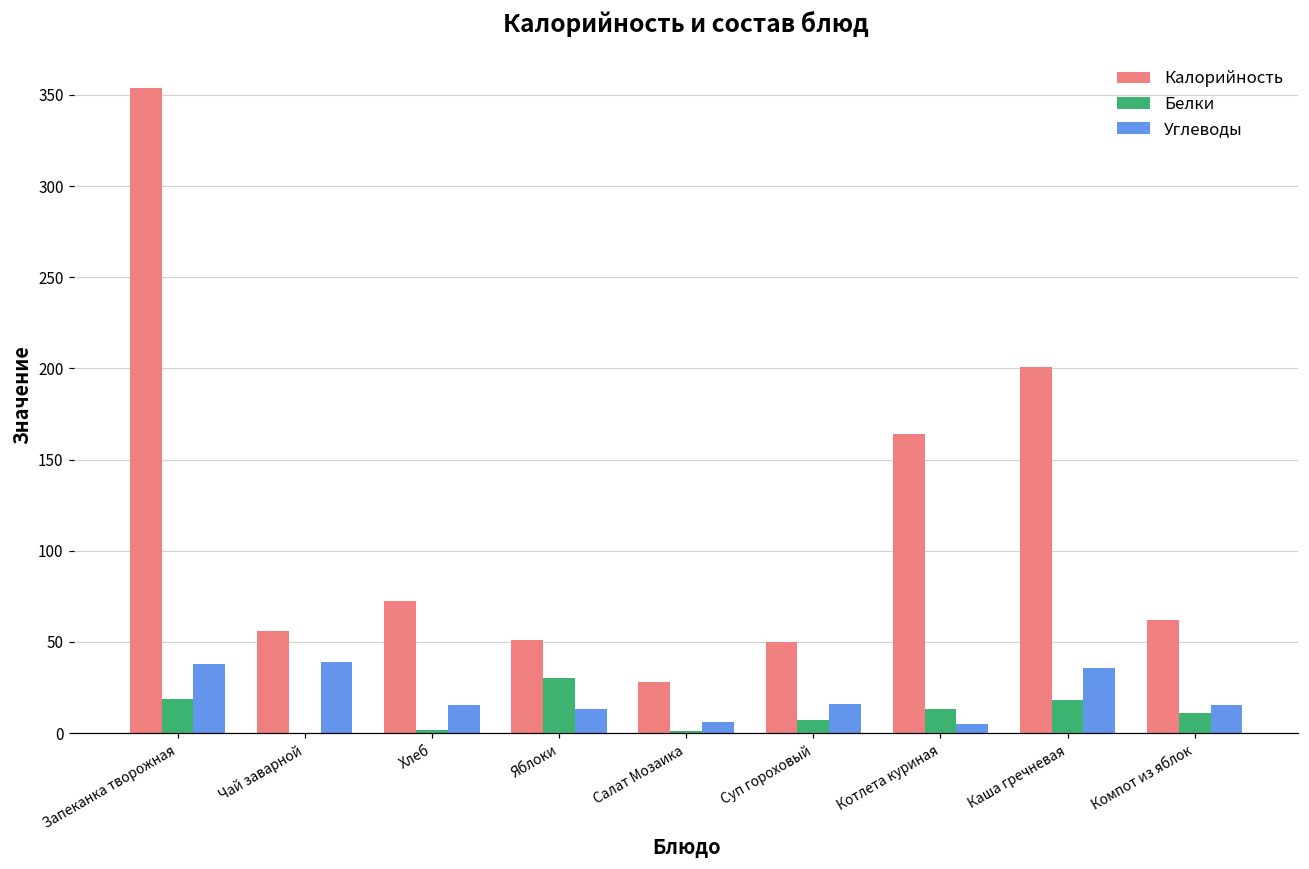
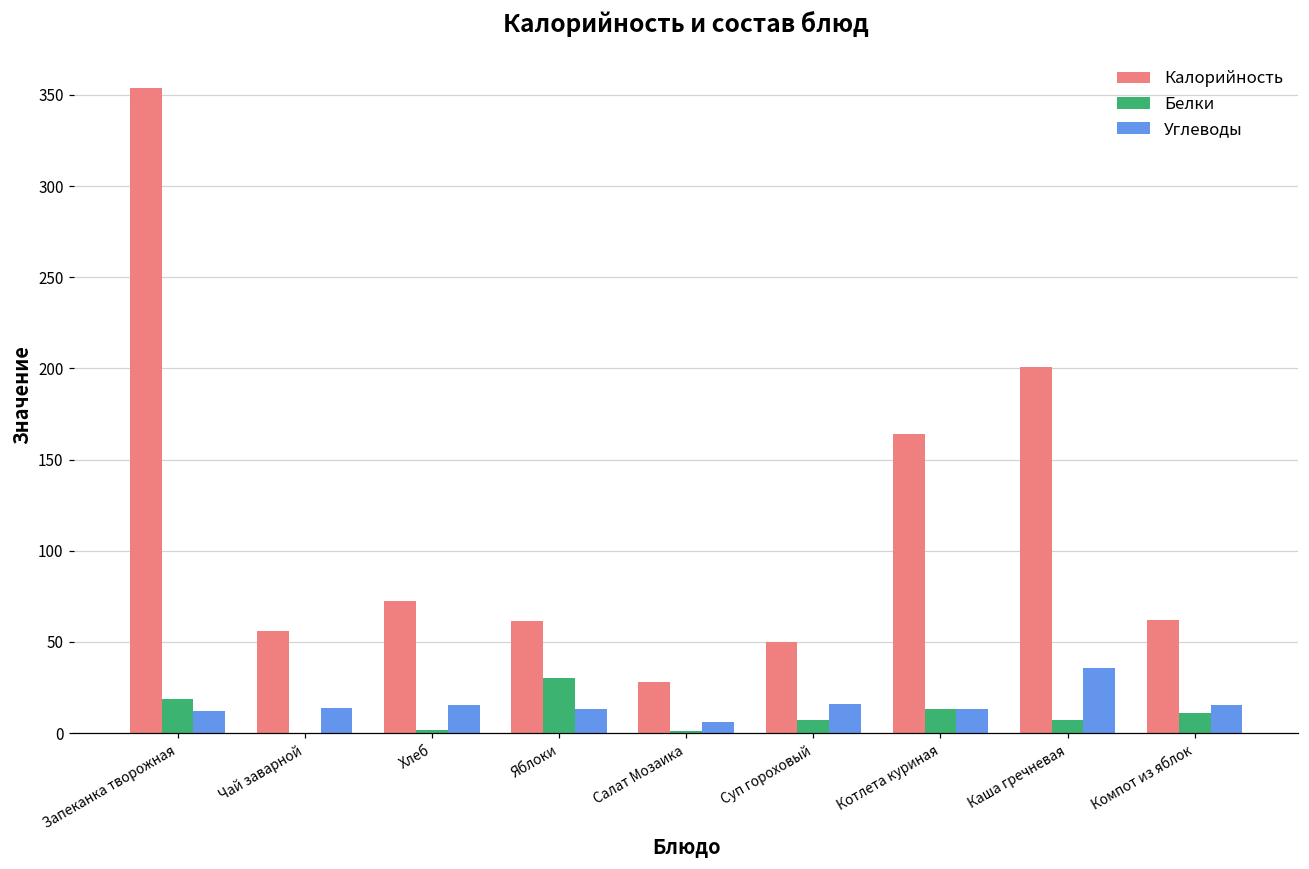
  {
    "Калорийность": {
      "Запеканка творожная": 354,
      "Чай заварной": 56,
      "Хлеб": 72,
-     "Яблоки": 51,
+     "Яблоки": 62,
      "Салат Мозаика": 28,
      "Суп гороховый": 50,
      "Котлета куриная": 164,
      "Каша гречневая": 201,
      "Компот из яблок": 62
    },
    "Белки": {
      "Запеканка творожная": 19,
      "Чай заварной": 0,
      "Хлеб": 2,
      "Яблоки": 30,
      "Суп гороховый": 7,
      "Котлета куриная": 13,
-     "Каша гречневая": 18,
+     "Каша гречневая": 7,
      "Компот из яблок": 11
    },
    "Углеводы": {
-     "Запеканка творожная": 38,
-     "Чай заварной": 39,
+     "Запеканка творожная": 12,
+     "Чай заварной": 14,
      "Хлеб": 16,
      "Яблоки": 13,
      "Салат Мозаика": 6,
      "Суп гороховый": 16,
-     "Котлета куриная": 5,
+     "Котлета куриная": 13,
      "Каша гречневая": 36,
      "Компот из яблок": 15
    }
  }
